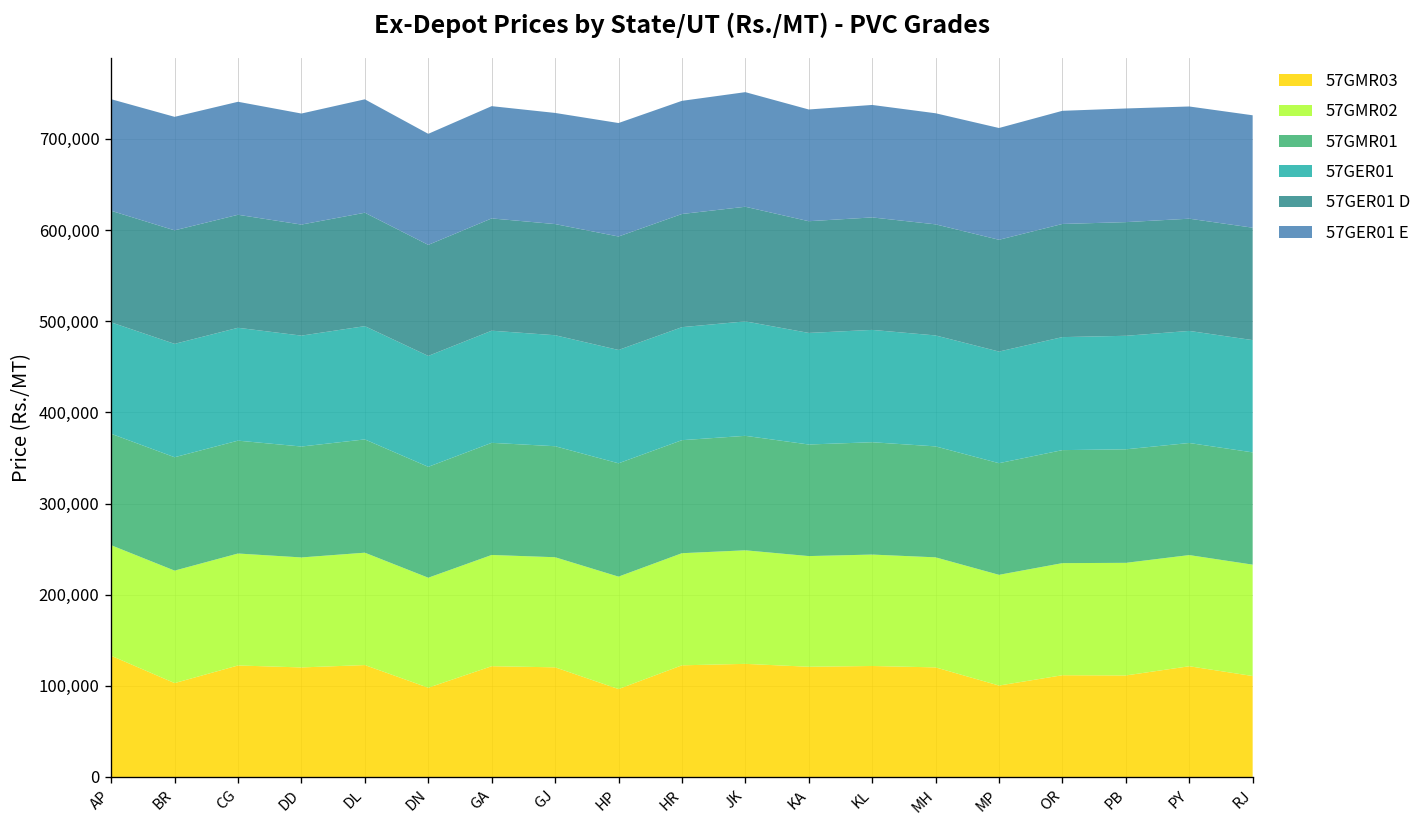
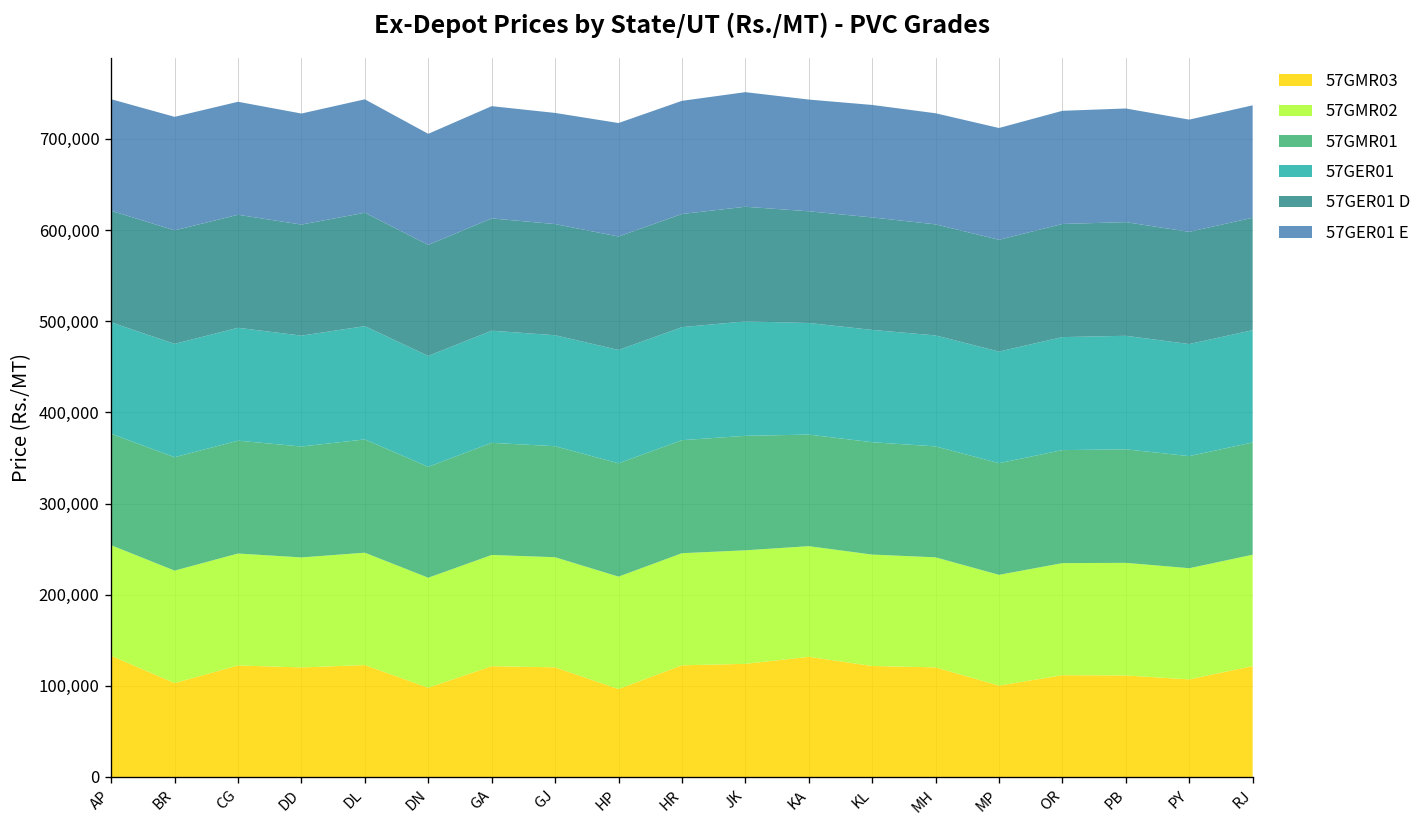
  {
    "57GMR03": {
      "AP": "130,000",
      "BR": "100,000",
      "CG": "120,000",
      "DD": "120,000",
      "DL": "120,000",
      "DN": "100,000",
      "GA": "120,000",
      "GJ": "120,000",
      "HP": "100,000",
      "HR": "120,000",
      "JK": "120,000",
-     "KA": "120,000",
+     "KA": "130,000",
      "KL": "120,000",
      "MH": "120,000",
      "MP": "100,000",
      "OR": "110,000",
      "PB": "110,000",
-     "PY": "120,000",
-     "RJ": "110,000"
+     "PY": "110,000",
+     "RJ": "120,000"
    },
    "57GMR02": {
      "AP": "120,000",
      "BR": "120,000",
      "CG": "120,000",
      "DD": "120,000",
      "DL": "120,000",
      "DN": "120,000",
      "GA": "120,000",
      "GJ": "120,000",
      "HP": "120,000",
      "HR": "120,000",
      "JK": "120,000",
      "KA": "120,000",
      "KL": "120,000",
      "MH": "120,000",
      "MP": "120,000",
      "OR": "120,000",
      "PB": "120,000",
      "PY": "120,000",
      "RJ": "120,000"
    }
  }
